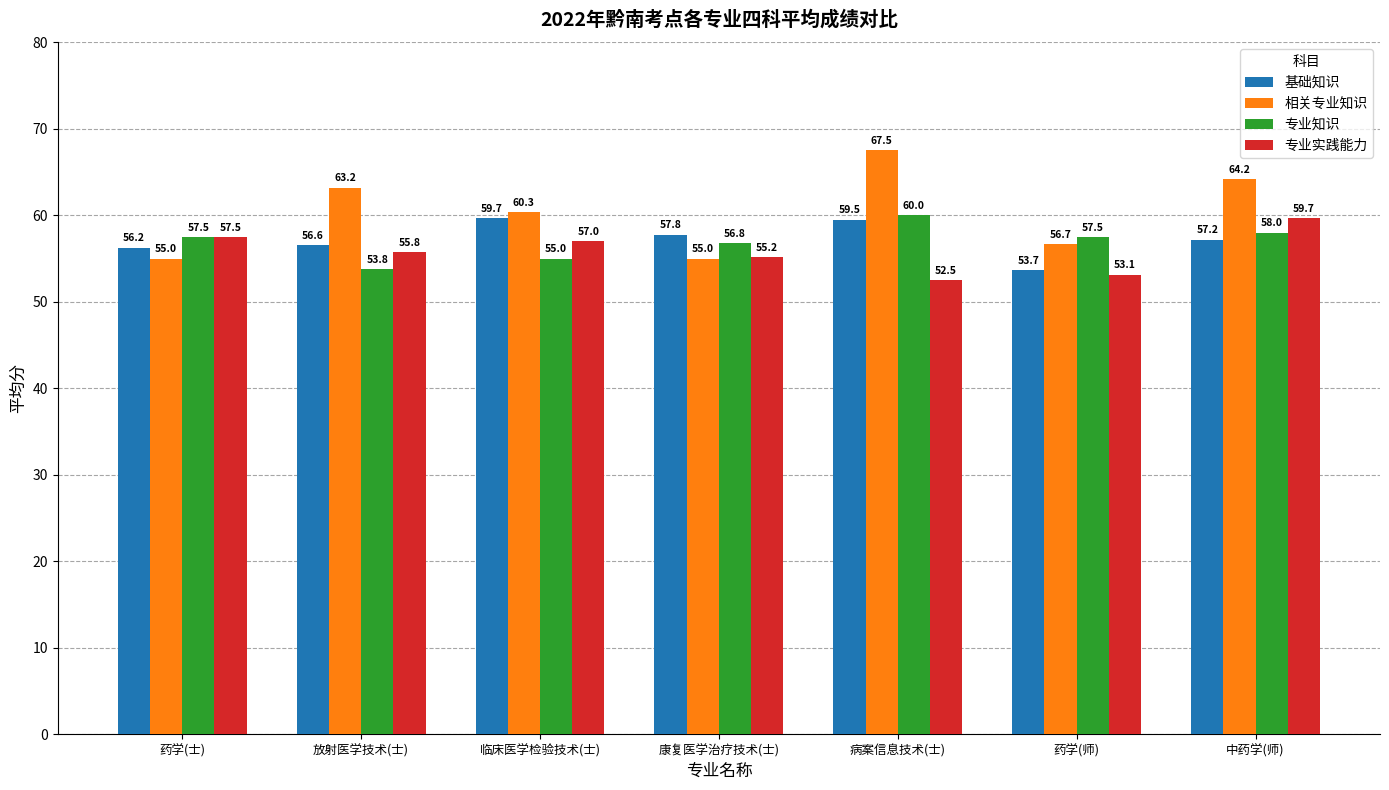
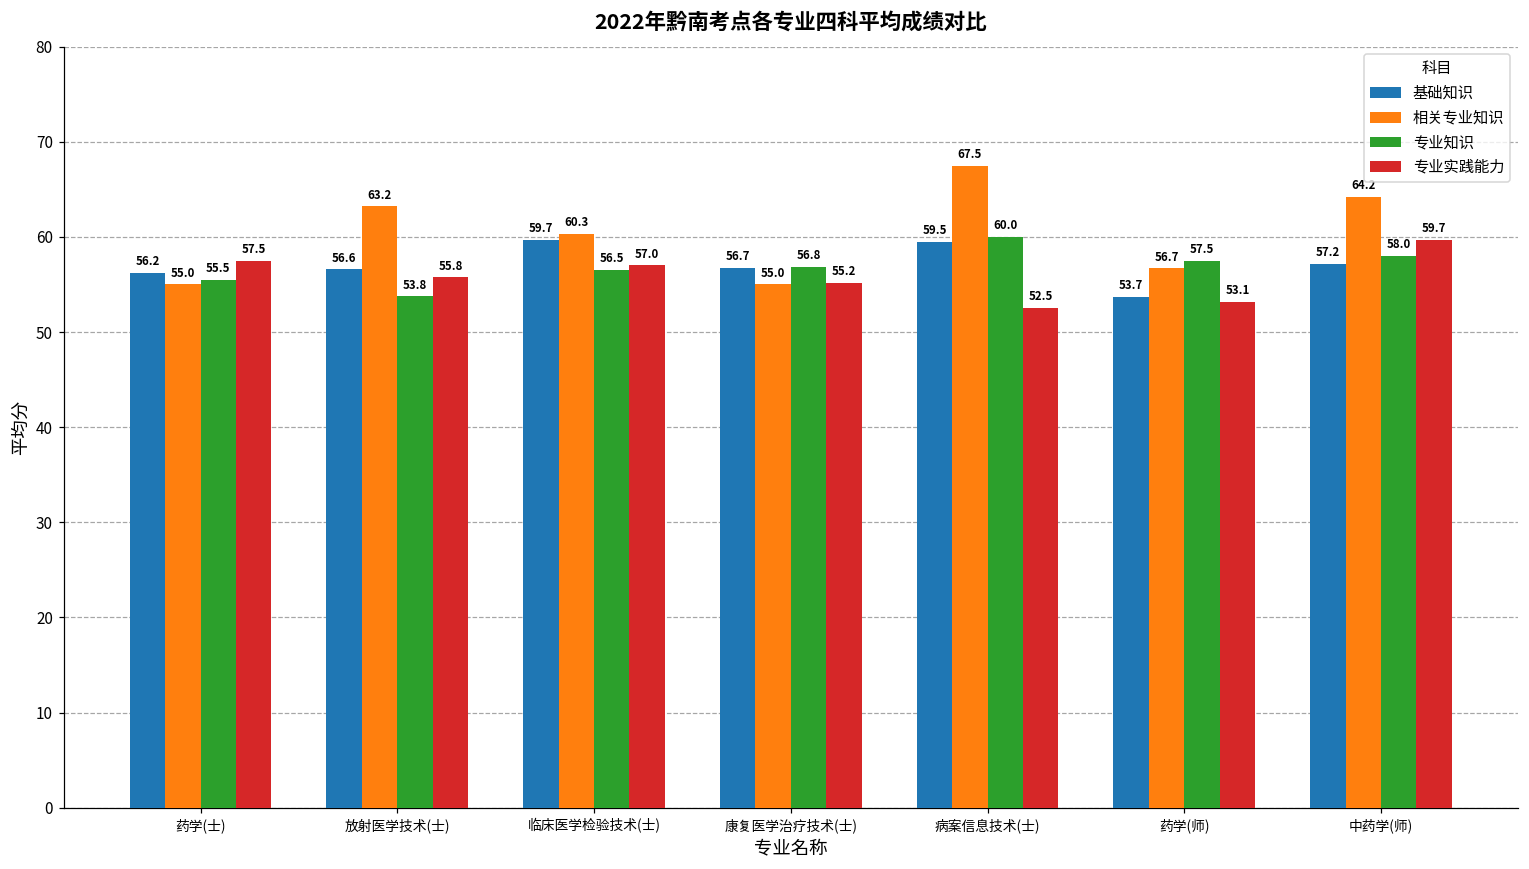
  {
    "基础知识": {
      "药学(士)": 56.2,
      "放射医学技术(士)": 56.6,
      "临床医学检验技术(士)": 59.7,
-     "康复医学治疗技术(士)": 57.8,
+     "康复医学治疗技术(士)": 56.7,
      "病案信息技术(士)": 59.5,
      "药学(师)": 53.7,
      "中药学(师)": 57.2
    },
    "相关专业知识": {
      "药学(士)": 55.0,
      "放射医学技术(士)": 63.2,
      "临床医学检验技术(士)": 60.3,
      "康复医学治疗技术(士)": 55.0,
      "病案信息技术(士)": 67.5,
      "药学(师)": 56.7,
      "中药学(师)": 64.2
    },
    "专业知识": {
-     "药学(士)": 57.5,
+     "药学(士)": 55.5,
      "放射医学技术(士)": 53.8,
-     "临床医学检验技术(士)": 55.0,
+     "临床医学检验技术(士)": 56.5,
      "康复医学治疗技术(士)": 56.8,
      "病案信息技术(士)": 60.0,
      "药学(师)": 57.5,
      "中药学(师)": 58.0
    },
    "专业实践能力": {
      "药学(士)": 57.5,
      "放射医学技术(士)": 55.8,
      "临床医学检验技术(士)": 57.0,
      "康复医学治疗技术(士)": 55.2,
      "病案信息技术(士)": 52.5,
      "药学(师)": 53.1,
      "中药学(师)": 59.7
    }
  }
